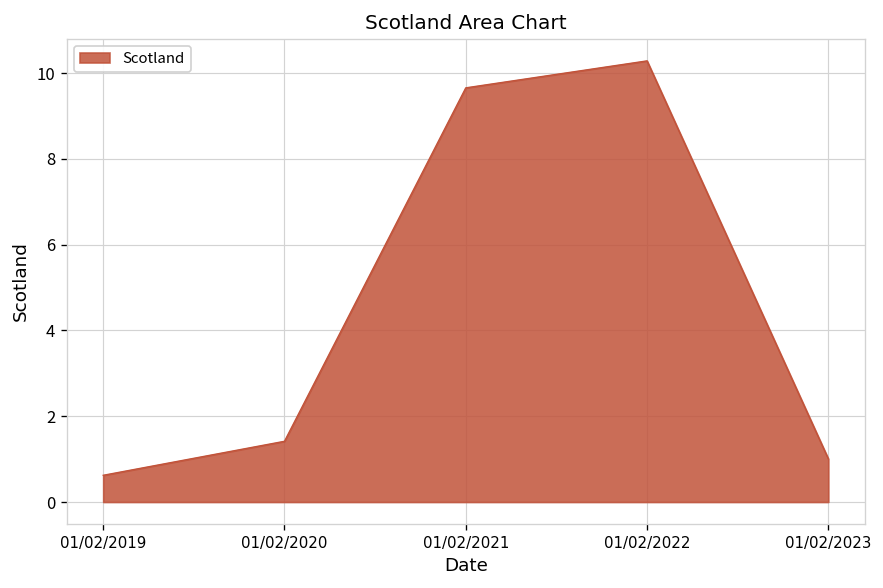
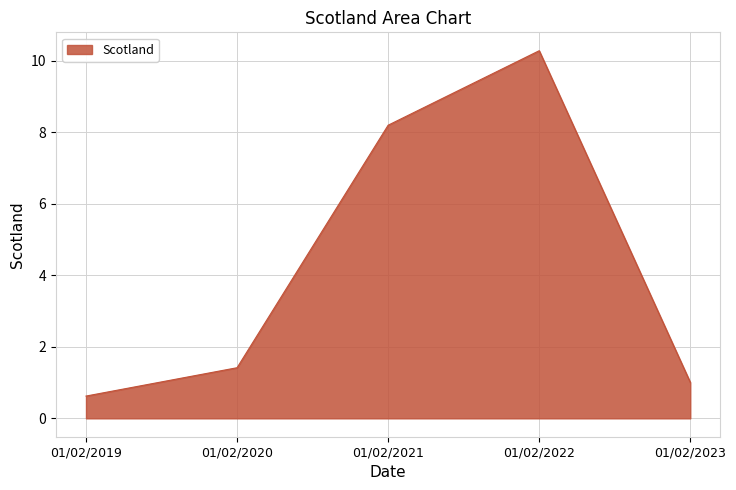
  {
    "01/02/2019": 0.6,
    "01/02/2020": 1.4,
-   "01/02/2021": 9.7,
+   "01/02/2021": 8.2,
    "01/02/2022": 10.3,
    "01/02/2023": 1.0
  }
